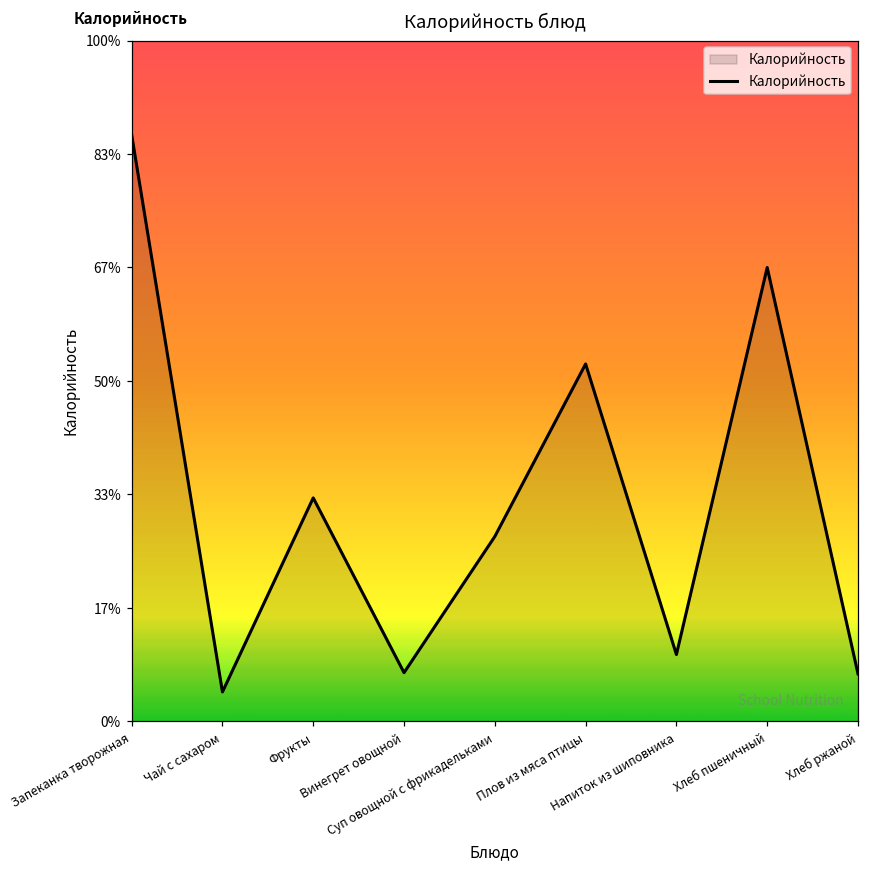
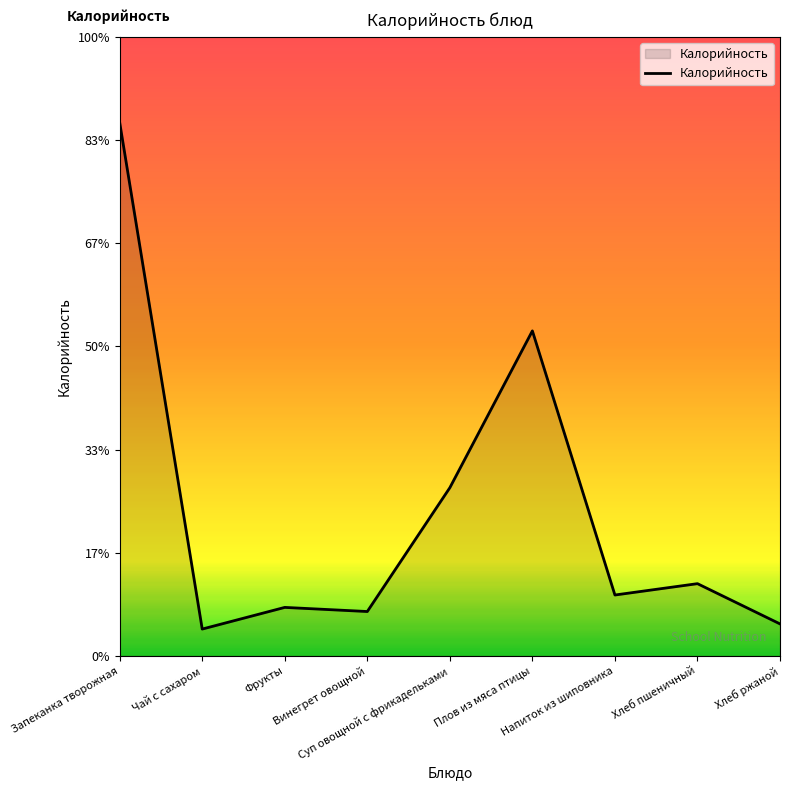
  {
    "Запеканка творожная": "86%",
    "Чай с сахаром": "4%",
-   "Фрукты": "33%",
+   "Фрукты": "8%",
    "Винегрет овощной": "7%",
    "Суп овощной с фрикадельками": "27%",
    "Плов из мяса птицы": "53%",
    "Напиток из шиповника": "10%",
-   "Хлеб пшеничный": "67%",
-   "Хлеб ржаной": "7%"
+   "Хлеб пшеничный": "12%",
+   "Хлеб ржаной": "5%"
  }
